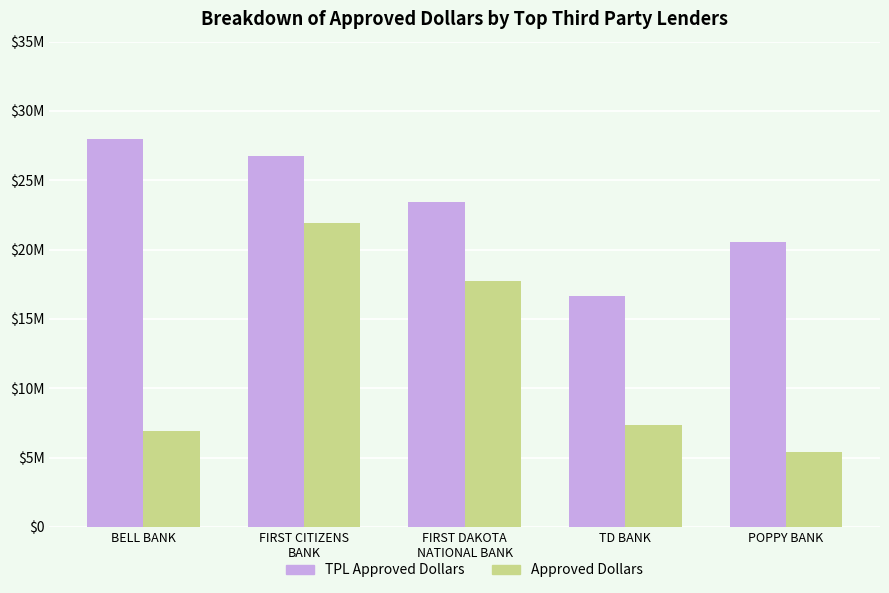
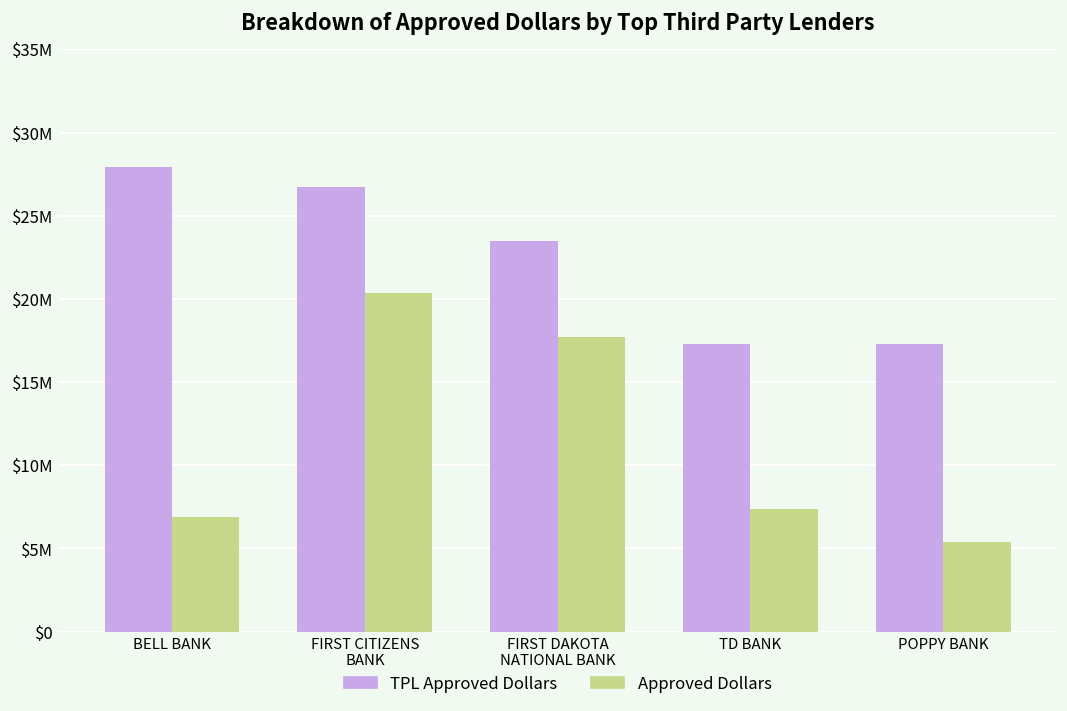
  {
    "TPL Approved Dollars": {
      "BELL BANK": "$28000000",
      "FIRST CITIZENS BANK": "$26700000",
      "FIRST DAKOTA NATIONAL BANK": "$23500000",
-     "TD BANK": "$16600000",
-     "POPPY BANK": "$20500000"
+     "TD BANK": "$17300000",
+     "POPPY BANK": "$17300000"
    },
    "Approved Dollars": {
      "BELL BANK": "$6900000",
-     "FIRST CITIZENS BANK": "$21900000",
+     "FIRST CITIZENS BANK": "$20300000",
      "FIRST DAKOTA NATIONAL BANK": "$17700000",
      "TD BANK": "$7400000",
      "POPPY BANK": "$5400000"
    }
  }
